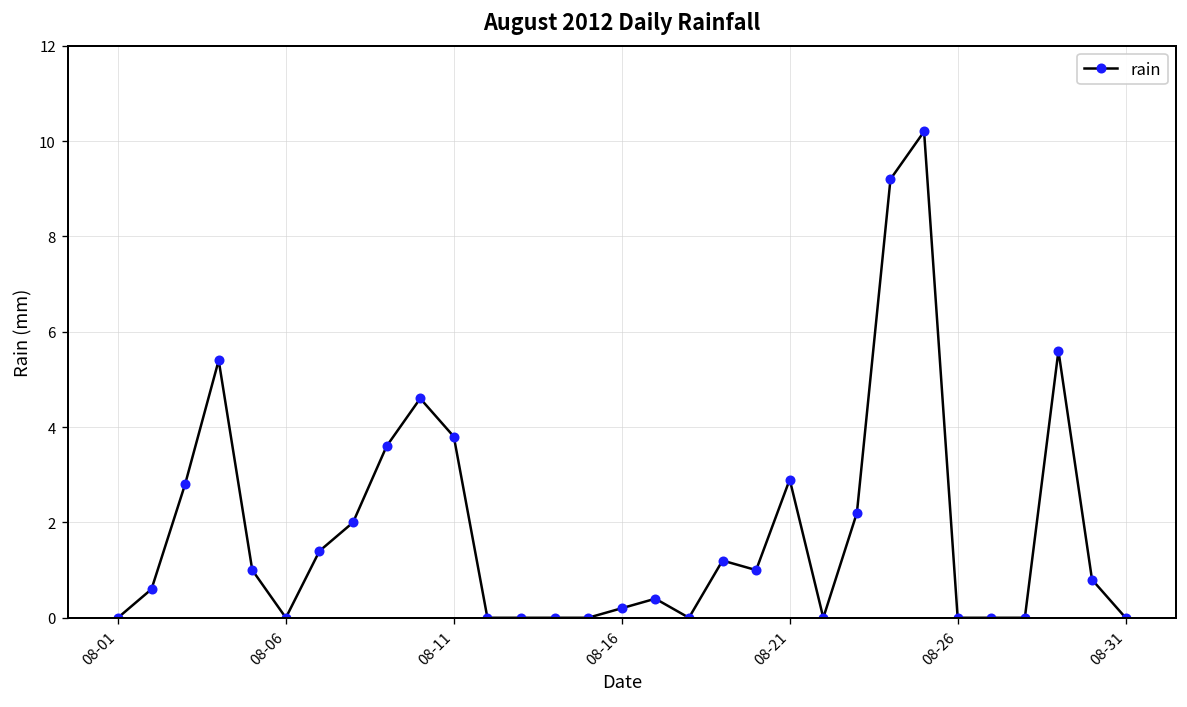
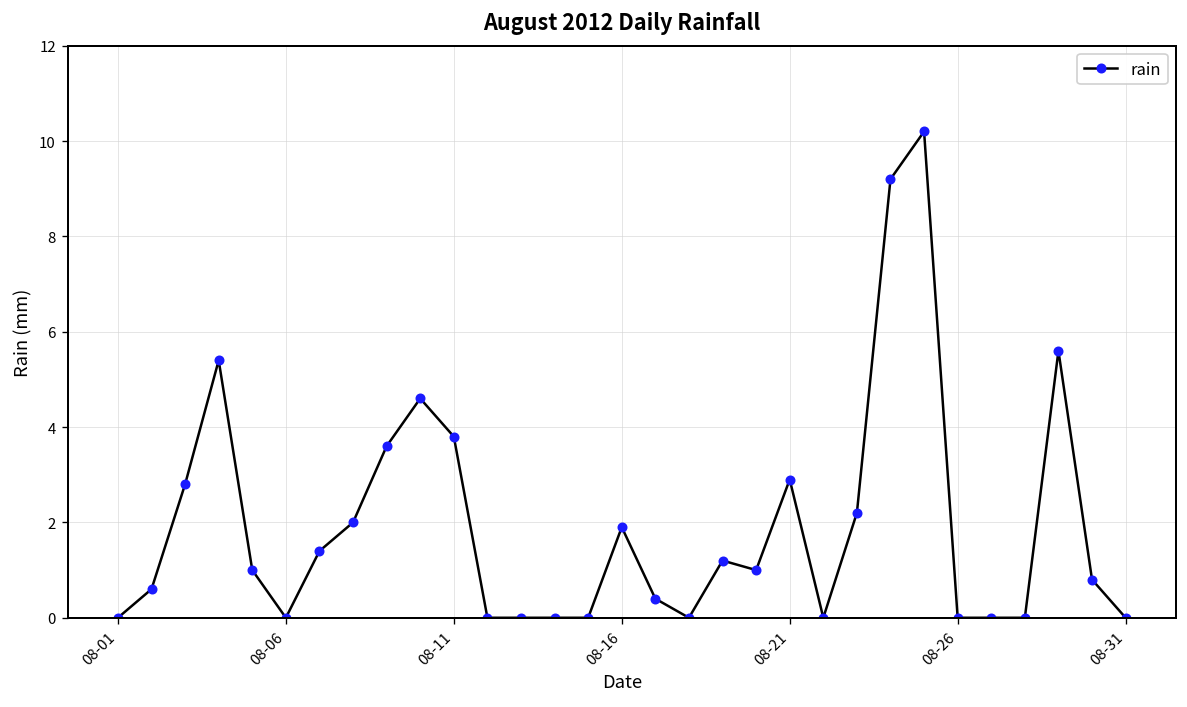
  {
    "08-01": 0.0,
    "08-06": 0.0,
    "08-11": 3.8,
-   "08-16": 0.2,
+   "08-16": 1.9,
    "08-21": 2.9,
    "08-26": 0.0,
    "08-31": 0.0
  }
